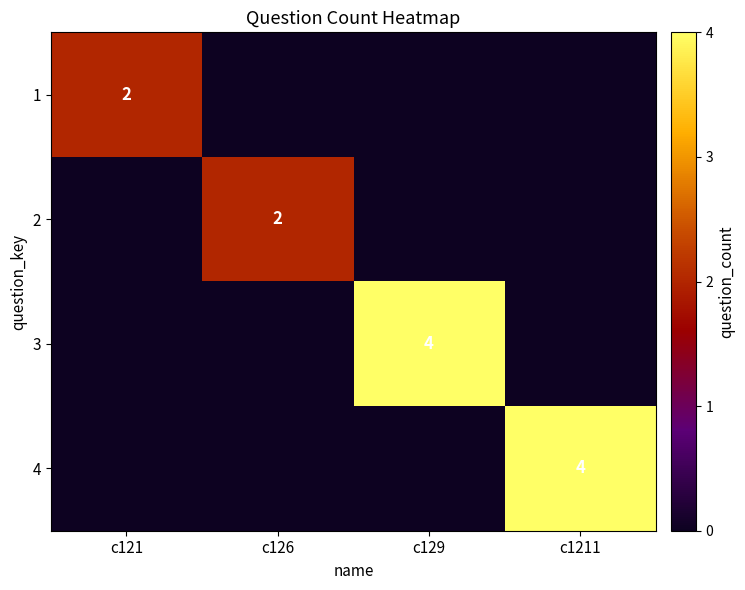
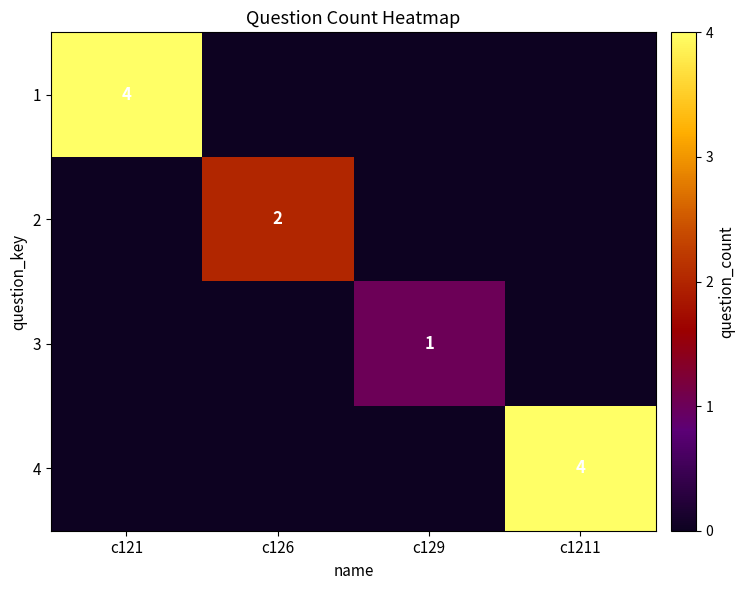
  {
    "1": {
-     "c121": 2
+     "c121": 4
    },
    "2": {
      "c126": 2
    },
    "3": {
-     "c129": 4
+     "c129": 1
    },
    "4": {
      "c1211": 4
    }
  }
